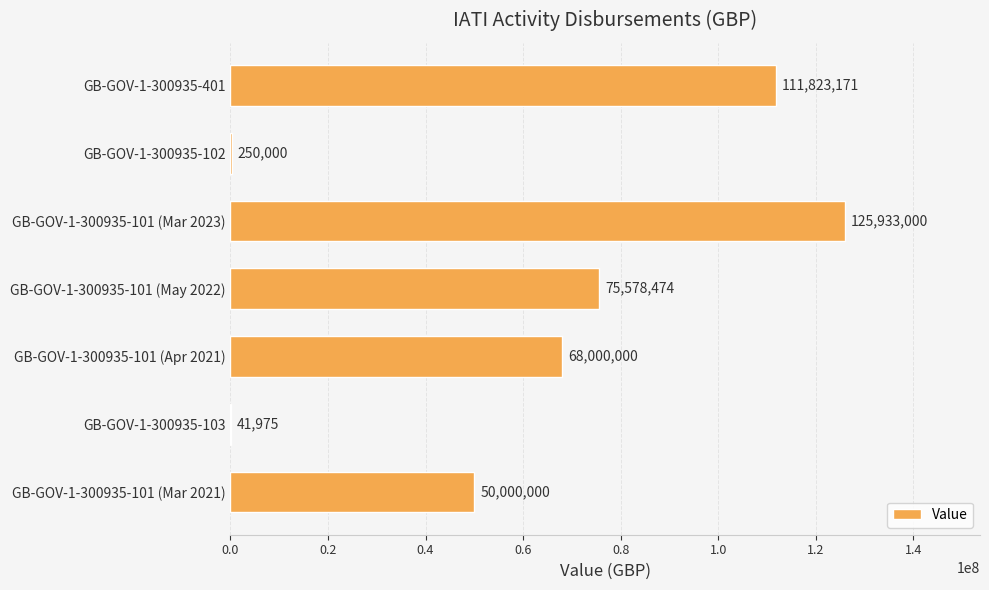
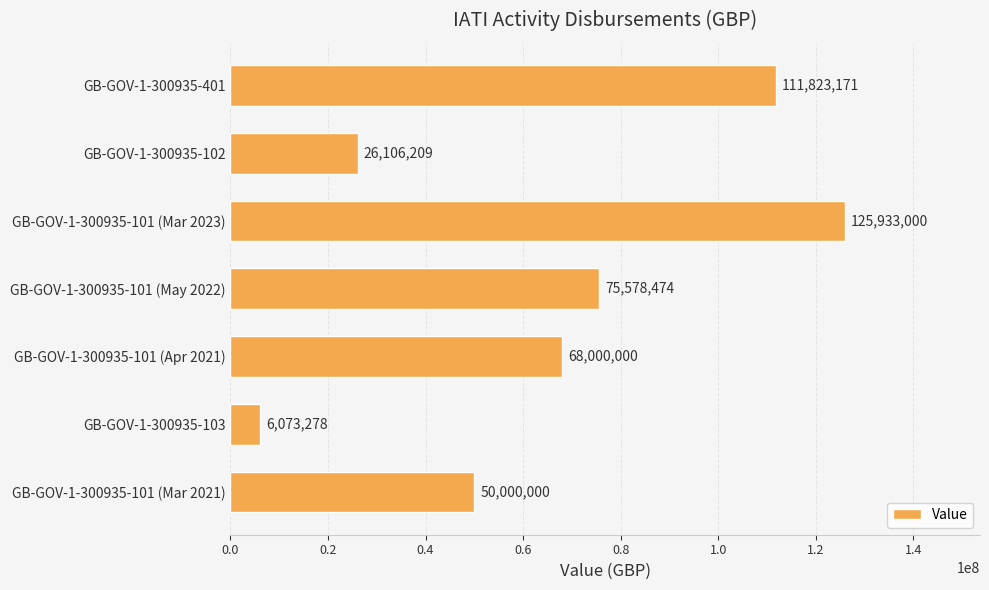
  {
    "GB-GOV-1-300935-401": "111,823,171",
-   "GB-GOV-1-300935-102": "250,000",
+   "GB-GOV-1-300935-102": "26,106,209",
    "GB-GOV-1-300935-101 (Mar 2023)": "125,933,000",
    "GB-GOV-1-300935-101 (May 2022)": "75,578,474",
    "GB-GOV-1-300935-101 (Apr 2021)": "68,000,000",
-   "GB-GOV-1-300935-103": "41,975",
+   "GB-GOV-1-300935-103": "6,073,278",
    "GB-GOV-1-300935-101 (Mar 2021)": "50,000,000"
  }
